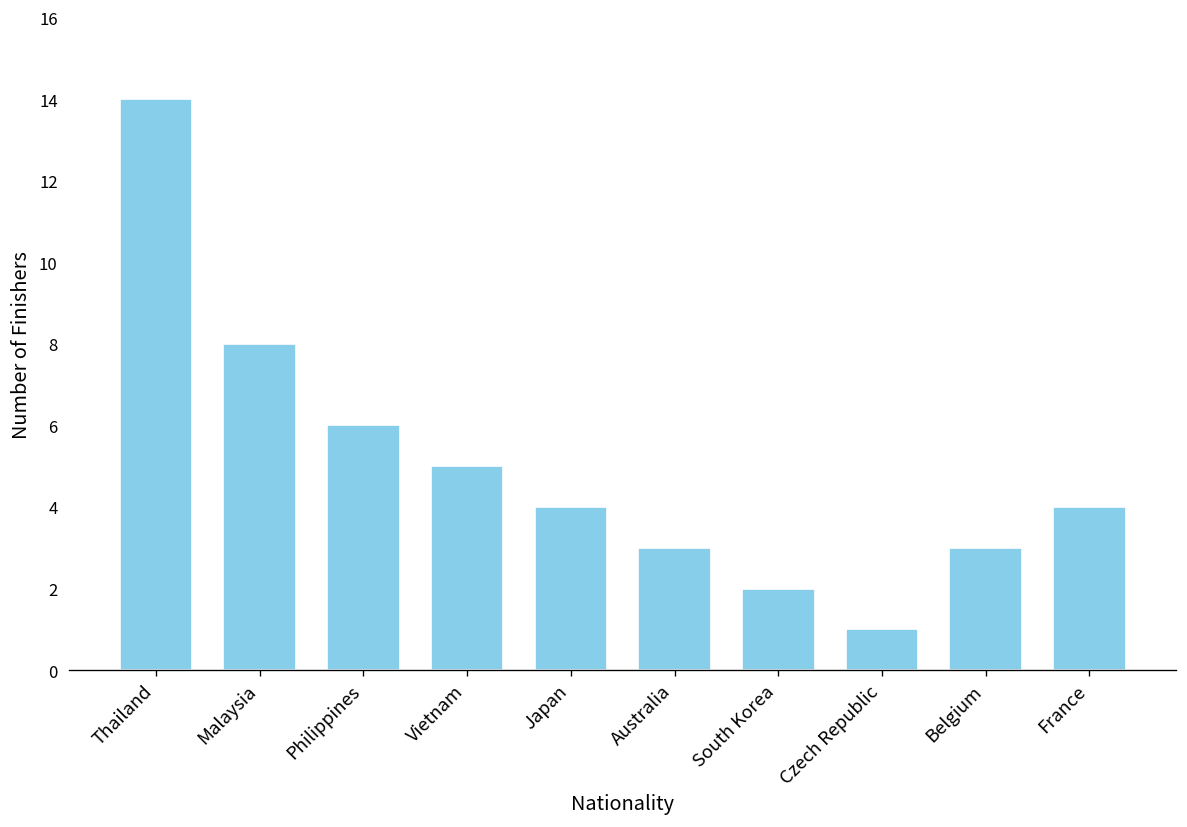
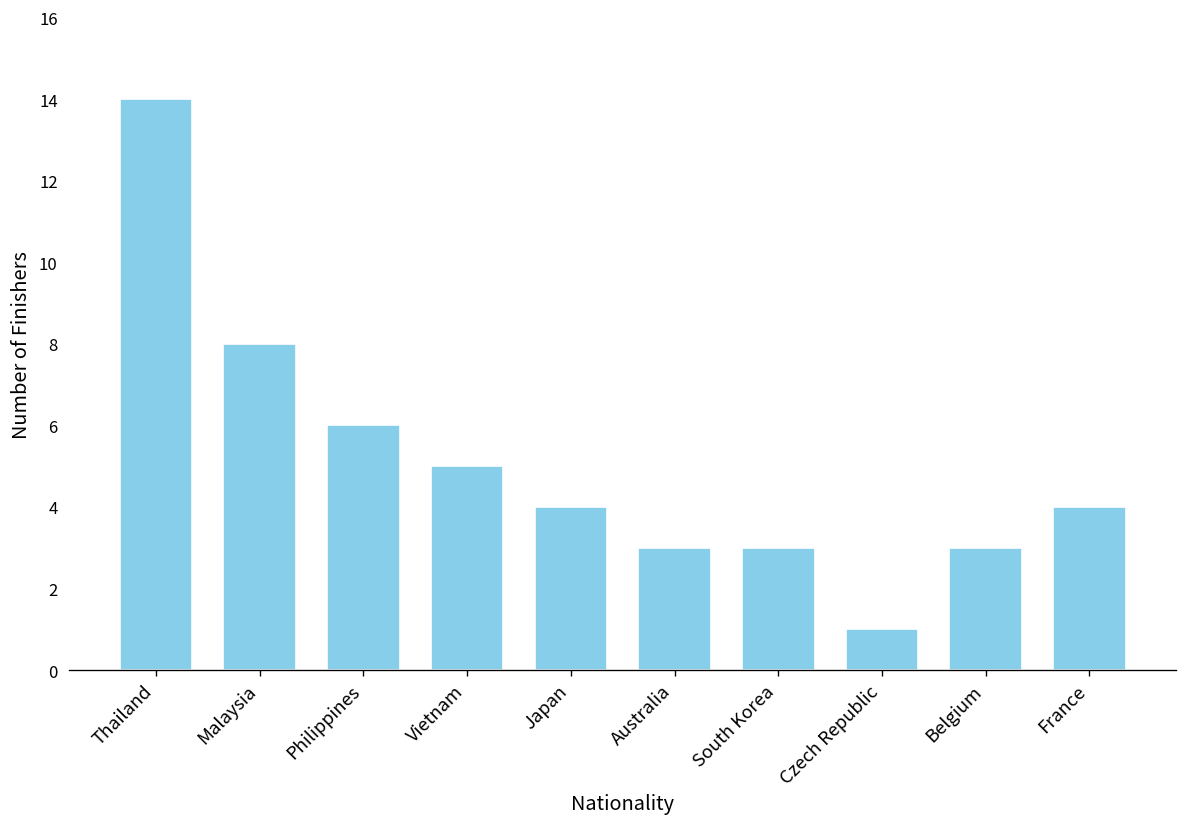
  {
    "Thailand": 14,
    "Malaysia": 8,
    "Philippines": 6,
    "Vietnam": 5,
    "Japan": 4,
    "Australia": 3,
-   "South Korea": 2,
+   "South Korea": 3,
    "Czech Republic": 1,
    "Belgium": 3,
    "France": 4
  }
